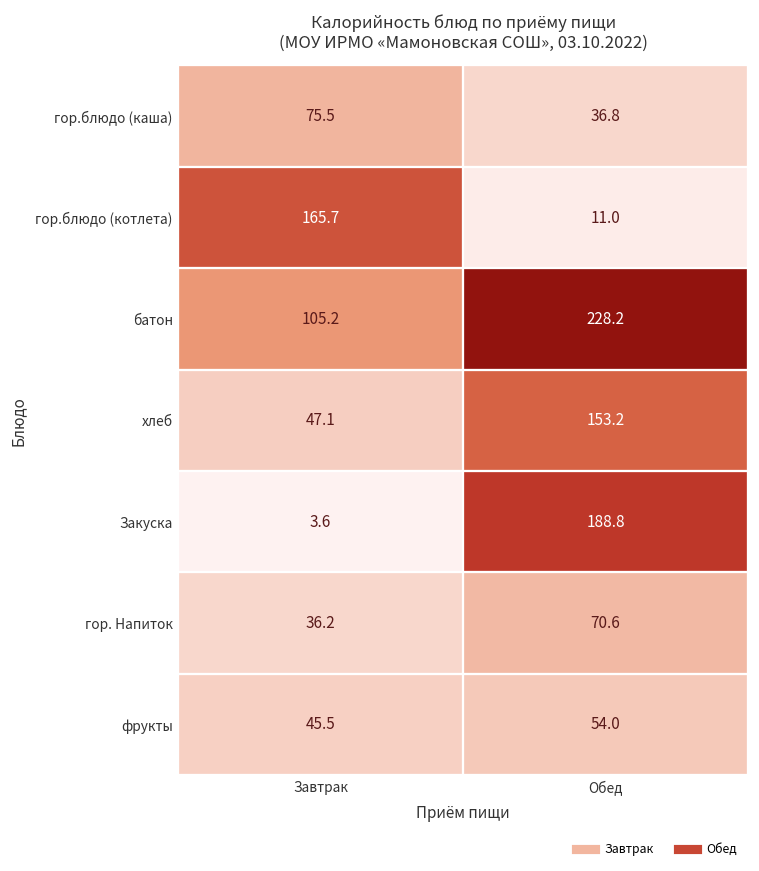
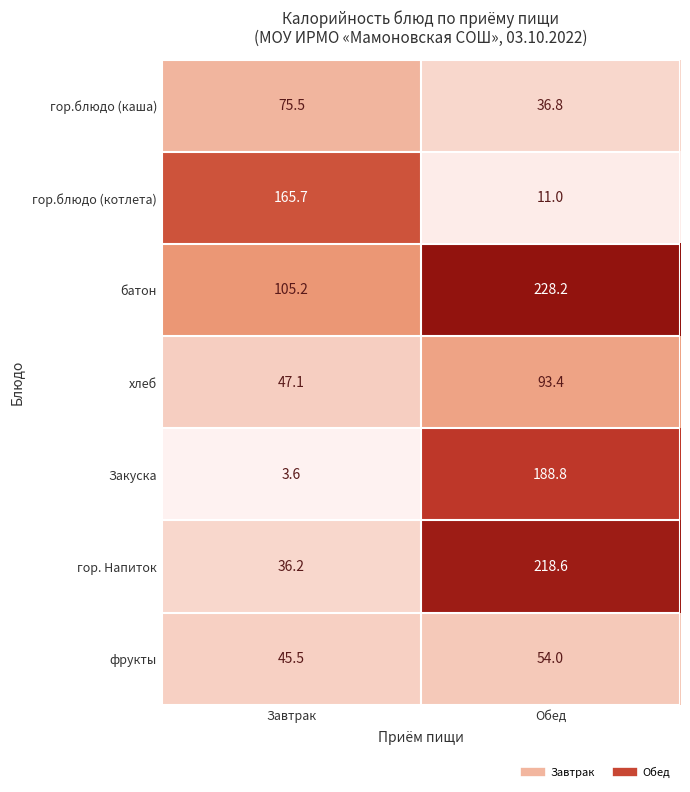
  {
    "гор.блюдо (каша)": {
      "Завтрак": 75.5,
      "Обед": 36.8
    },
    "гор.блюдо (котлета)": {
      "Завтрак": 165.7,
      "Обед": 11.0
    },
    "батон": {
      "Завтрак": 105.2,
      "Обед": 228.2
    },
    "хлеб": {
      "Завтрак": 47.1,
-     "Обед": 153.2
+     "Обед": 93.4
    },
    "Закуска": {
      "Завтрак": 3.6,
      "Обед": 188.8
    },
    "гор. Напиток": {
      "Завтрак": 36.2,
-     "Обед": 70.6
+     "Обед": 218.6
    },
    "фрукты": {
      "Завтрак": 45.5,
      "Обед": 54.0
    }
  }
